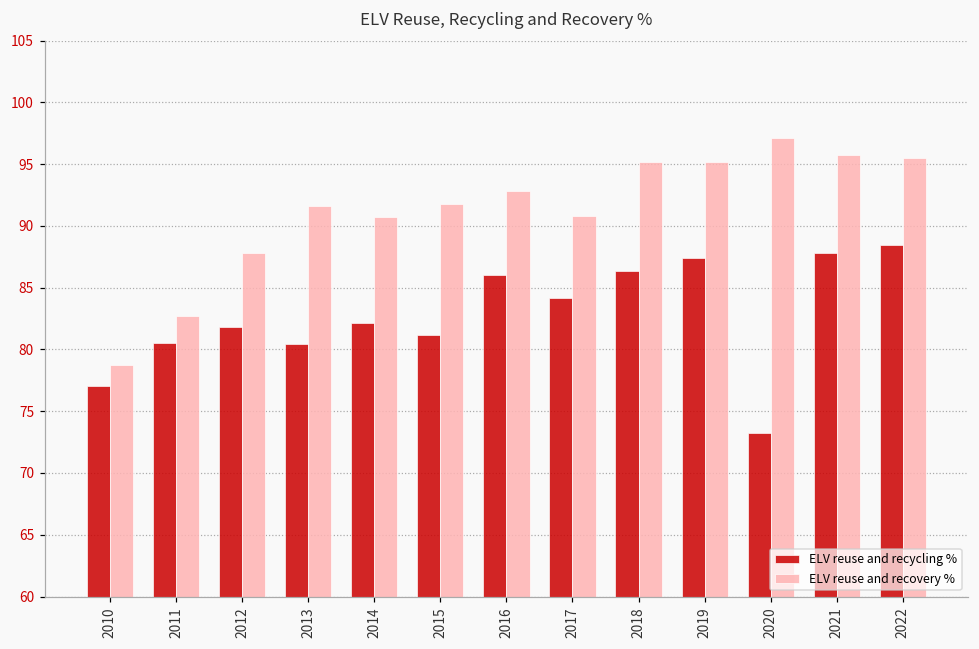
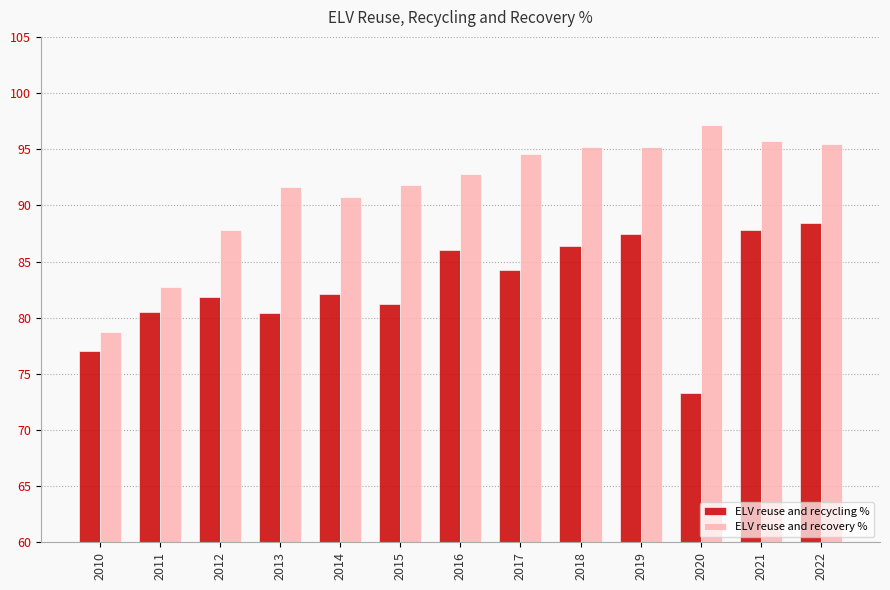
  {
    "ELV reuse and recycling %": {
      "2010": 77.0,
      "2011": 80.5,
      "2012": 81.8,
      "2013": 80.4,
      "2014": 82.1,
      "2015": 81.2,
      "2016": 86.0,
      "2017": 84.2,
      "2018": 86.4,
      "2019": 87.4,
      "2020": 73.3,
      "2021": 87.8,
      "2022": 88.5
    },
    "ELV reuse and recovery %": {
      "2010": 78.7,
      "2011": 82.7,
      "2012": 87.8,
      "2013": 91.6,
      "2014": 90.7,
      "2015": 91.8,
      "2016": 92.8,
-     "2017": 90.8,
+     "2017": 94.6,
      "2018": 95.2,
      "2019": 95.2,
      "2020": 97.1,
      "2021": 95.7,
      "2022": 95.5
    }
  }
